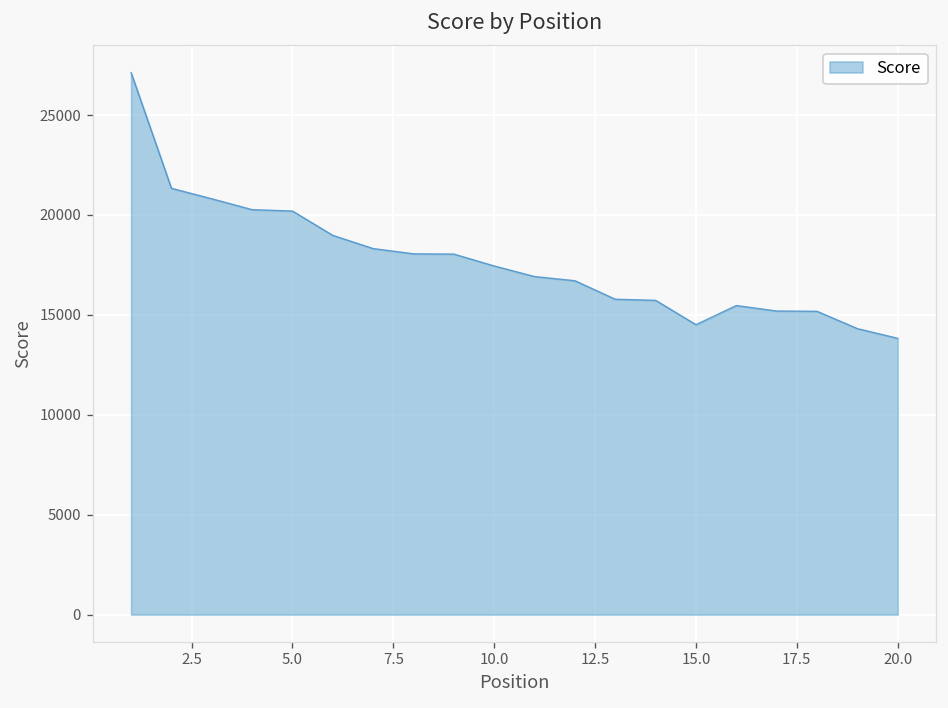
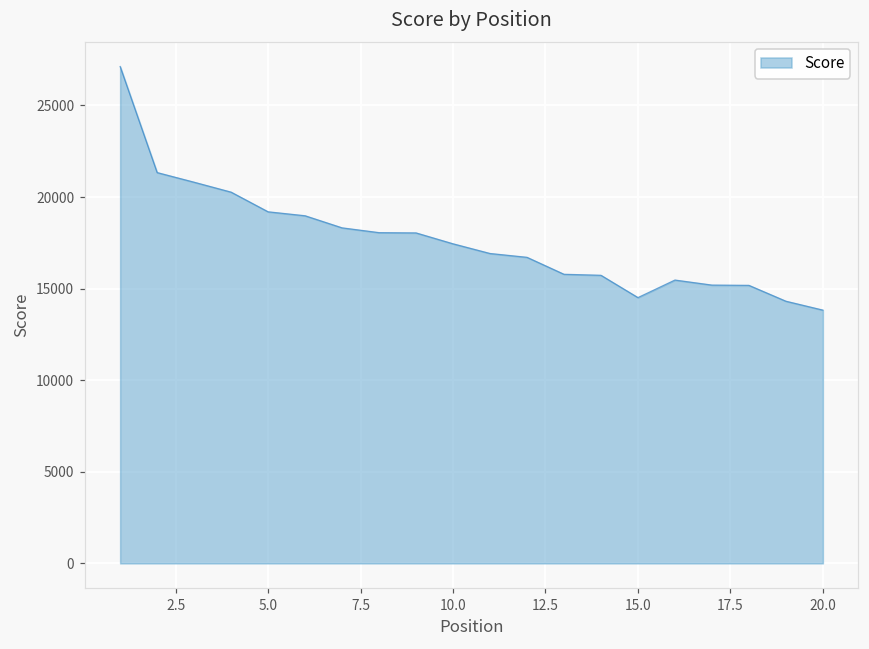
  {
-   "5.0": 20200,
+   "5.0": 19200,
    "10.0": 17400,
    "15.0": 14500,
    "20.0": 13800
  }
